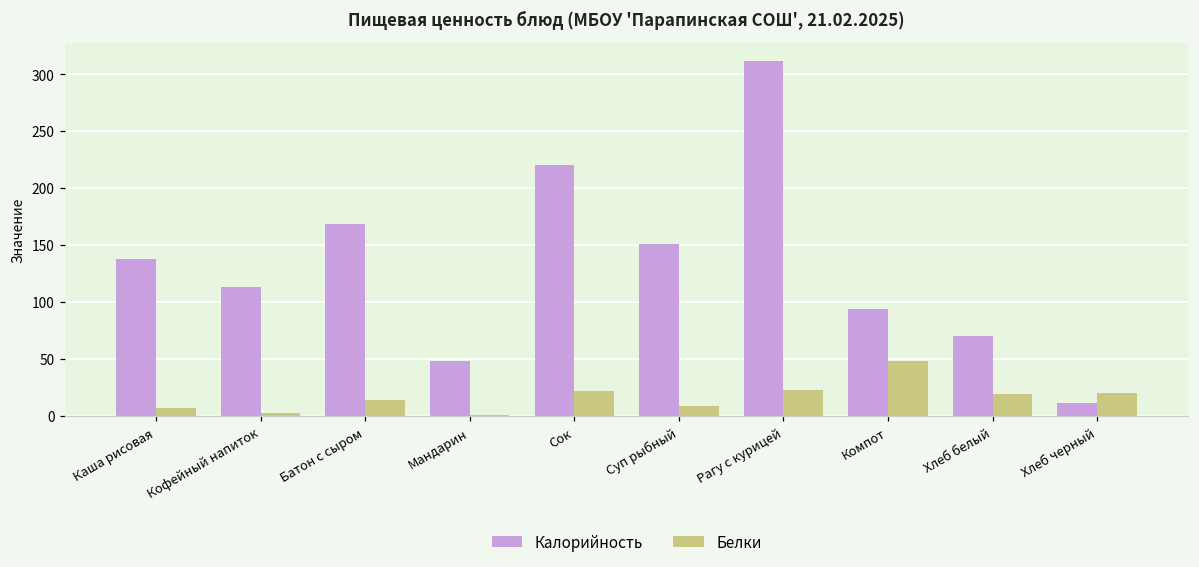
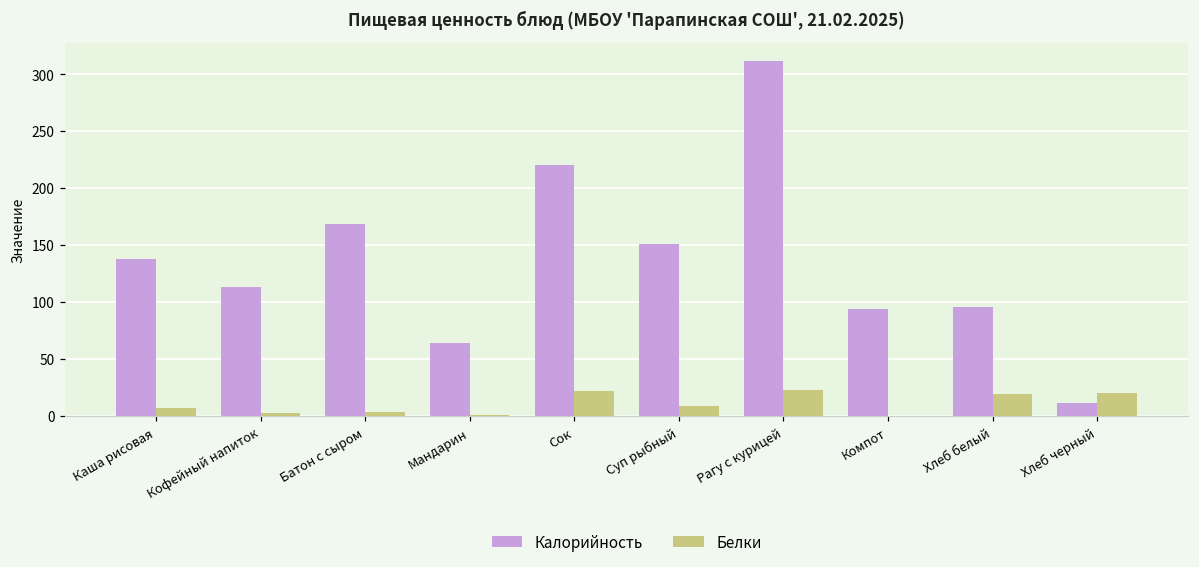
  {
    "Калорийность": {
      "Каша рисовая": 138,
      "Кофейный напиток": 113,
      "Батон с сыром": 169,
-     "Мандарин": 48,
+     "Мандарин": 64,
      "Сок": 220,
      "Суп рыбный": 151,
      "Рагу с курицей": 312,
      "Компот": 94,
-     "Хлеб белый": 71,
+     "Хлеб белый": 96,
      "Хлеб черный": 11
    },
    "Белки": {
      "Каша рисовая": 7,
      "Кофейный напиток": 3,
-     "Батон с сыром": 14,
+     "Батон с сыром": 3,
      "Сок": 22,
      "Суп рыбный": 9,
      "Рагу с курицей": 23,
-     "Компот": 49,
+     "Компот": 0,
      "Хлеб белый": 20,
      "Хлеб черный": 20
    }
  }
